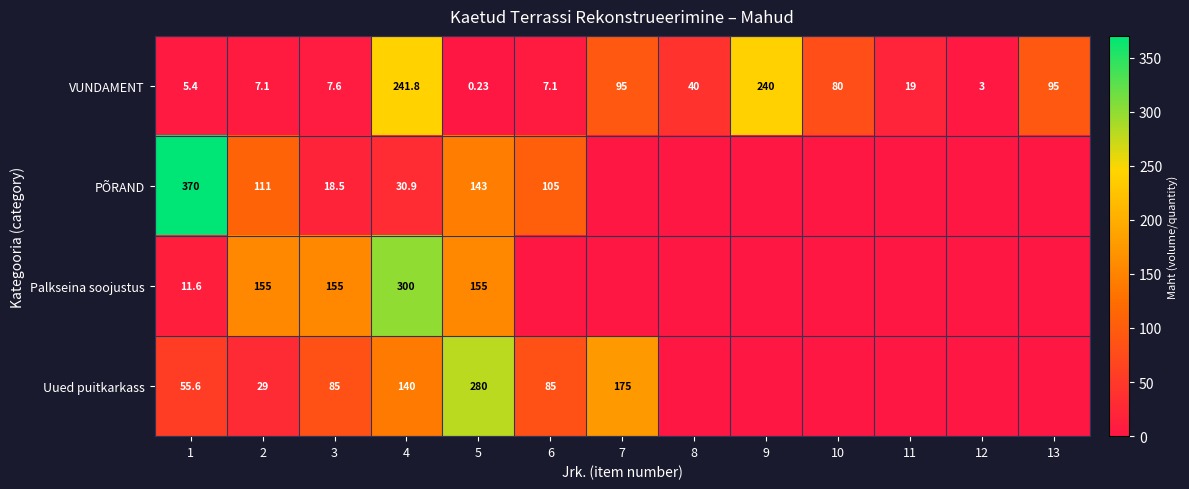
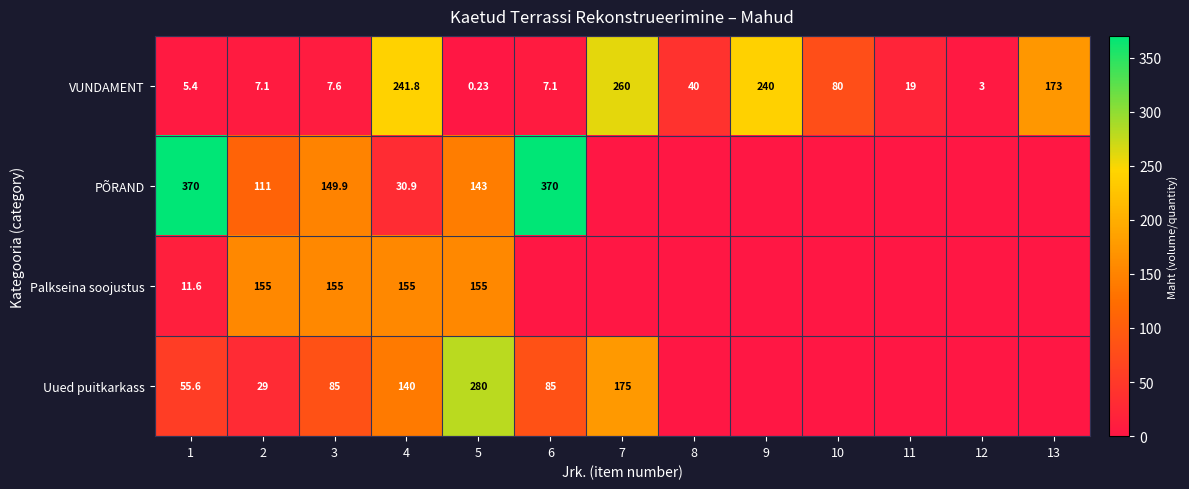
  {
    "VUNDAMENT": {
      "1": 5.4,
      "2": 7.1,
      "3": 7.6,
      "4": 241.8,
      "5": 0.23,
      "6": 7.1,
-     "7": 95,
+     "7": 260,
      "8": 40,
      "9": 240,
      "10": 80,
      "11": 19,
      "12": 3,
-     "13": 95
+     "13": 173
    },
    "PÕRAND": {
      "1": 370,
      "2": 111,
-     "3": 18.5,
+     "3": 149.9,
      "4": 30.9,
      "5": 143,
-     "6": 105
+     "6": 370
    },
    "Palkseina soojustus": {
      "1": 11.6,
      "2": 155,
      "3": 155,
-     "4": 300,
+     "4": 155,
      "5": 155
    },
    "Uued puitkarkass": {
      "1": 55.6,
      "2": 29,
      "3": 85,
      "4": 140,
      "5": 280,
      "6": 85,
      "7": 175
    }
  }
